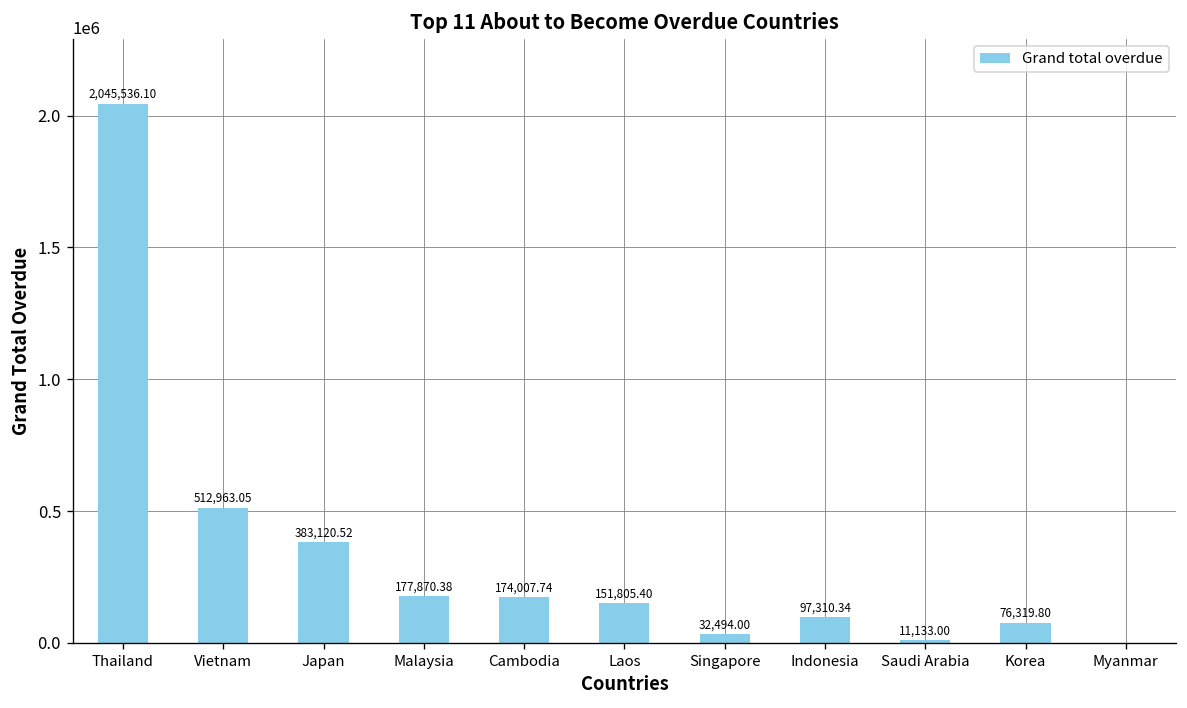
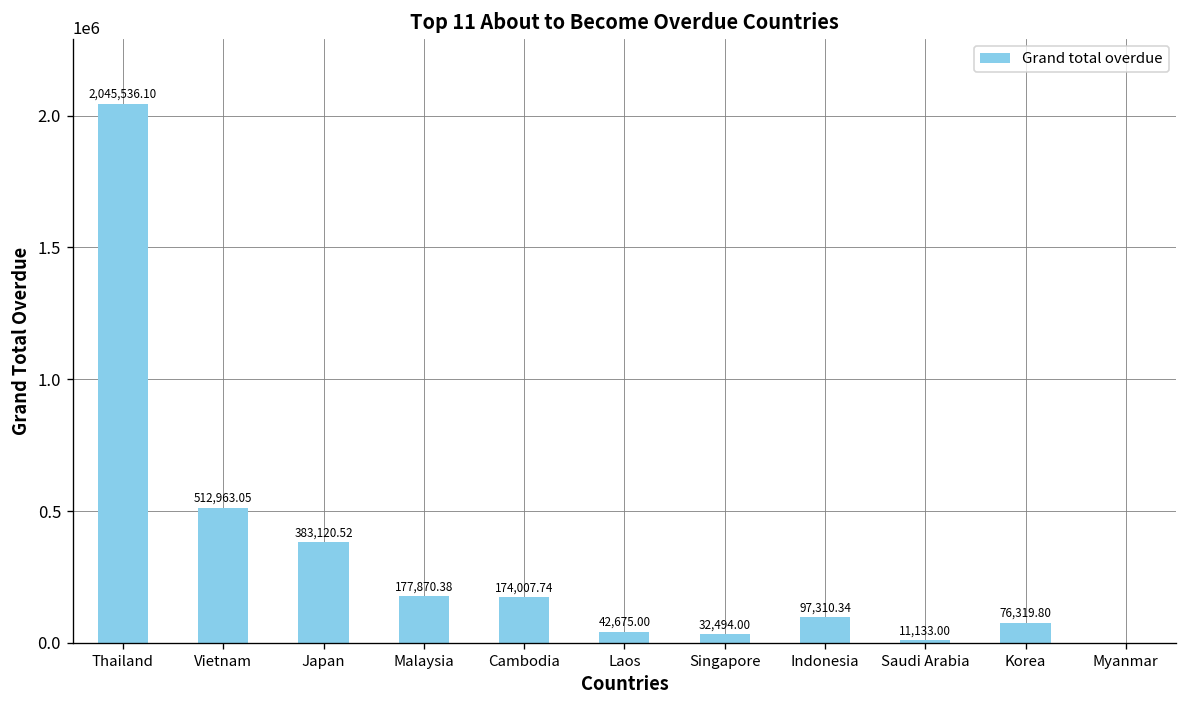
  {
    "Thailand": "2,045,536.10",
    "Vietnam": "512,963.05",
    "Japan": "383,120.52",
    "Malaysia": "177,870.38",
    "Cambodia": "174,007.74",
-   "Laos": "151,805.40",
+   "Laos": "42,675.00",
    "Singapore": "32,494.00",
    "Indonesia": "97,310.34",
    "Saudi Arabia": "11,133.00",
    "Korea": "76,319.80"
  }
